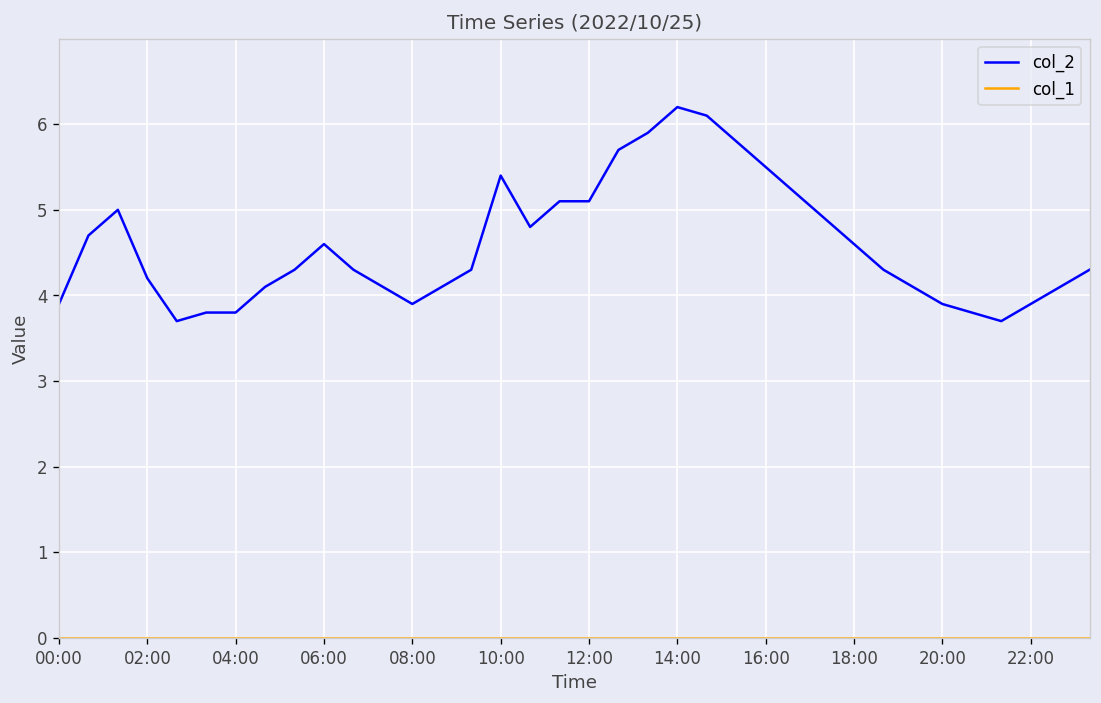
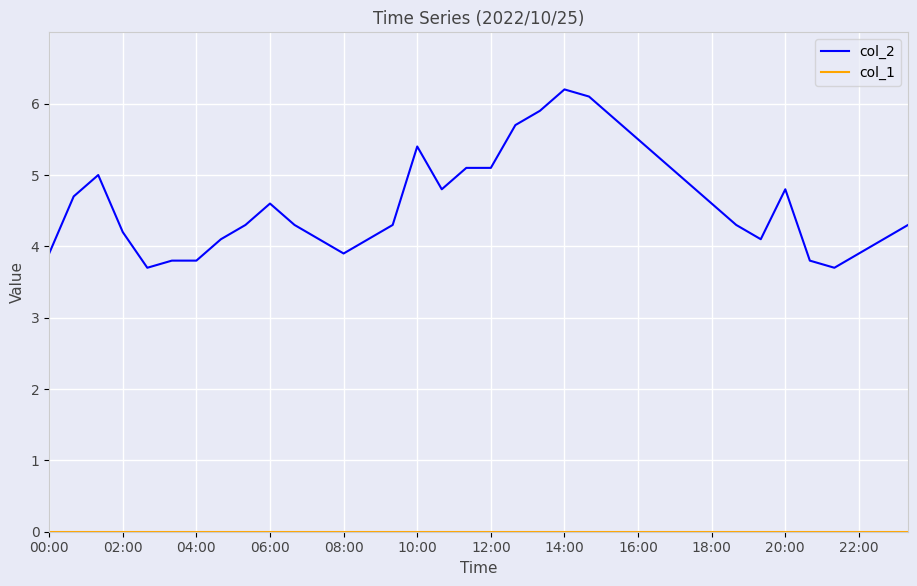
  {
    "col_2": {
      "00:00": 3.9,
      "02:00": 4.2,
      "04:00": 3.8,
      "06:00": 4.6,
      "08:00": 3.9,
      "10:00": 5.4,
      "12:00": 5.1,
      "14:00": 6.2,
      "16:00": 5.5,
      "18:00": 4.6,
-     "20:00": 3.9,
+     "20:00": 4.8,
      "22:00": 3.9
    },
    "col_1": {
      "00:00": 0.0,
      "02:00": 0.0,
      "04:00": 0.0,
      "06:00": 0.0,
      "08:00": 0.0,
      "10:00": 0.0,
      "12:00": 0.0,
      "14:00": 0.0,
      "16:00": 0.0,
      "18:00": 0.0,
      "20:00": 0.0,
      "22:00": 0.0
    }
  }
